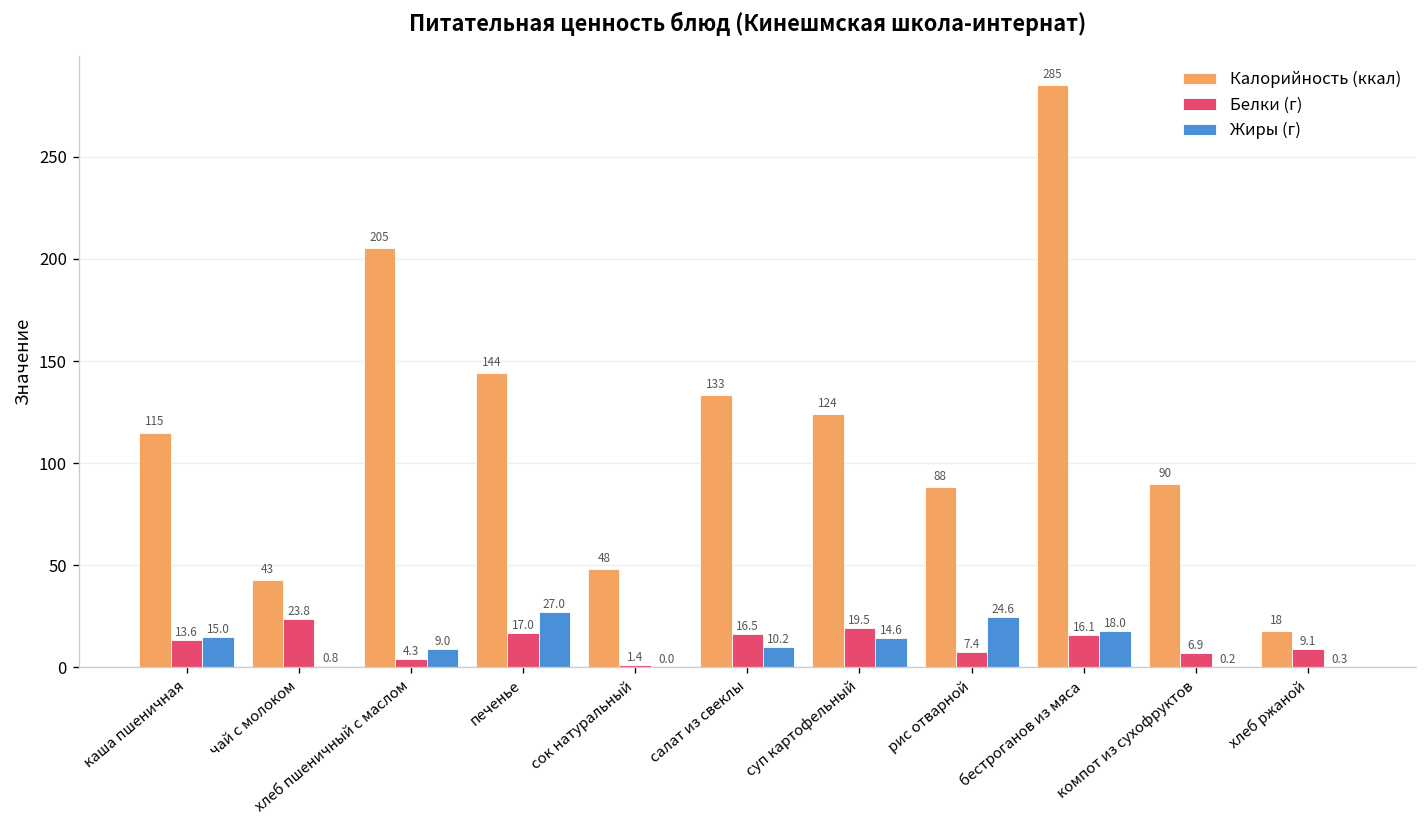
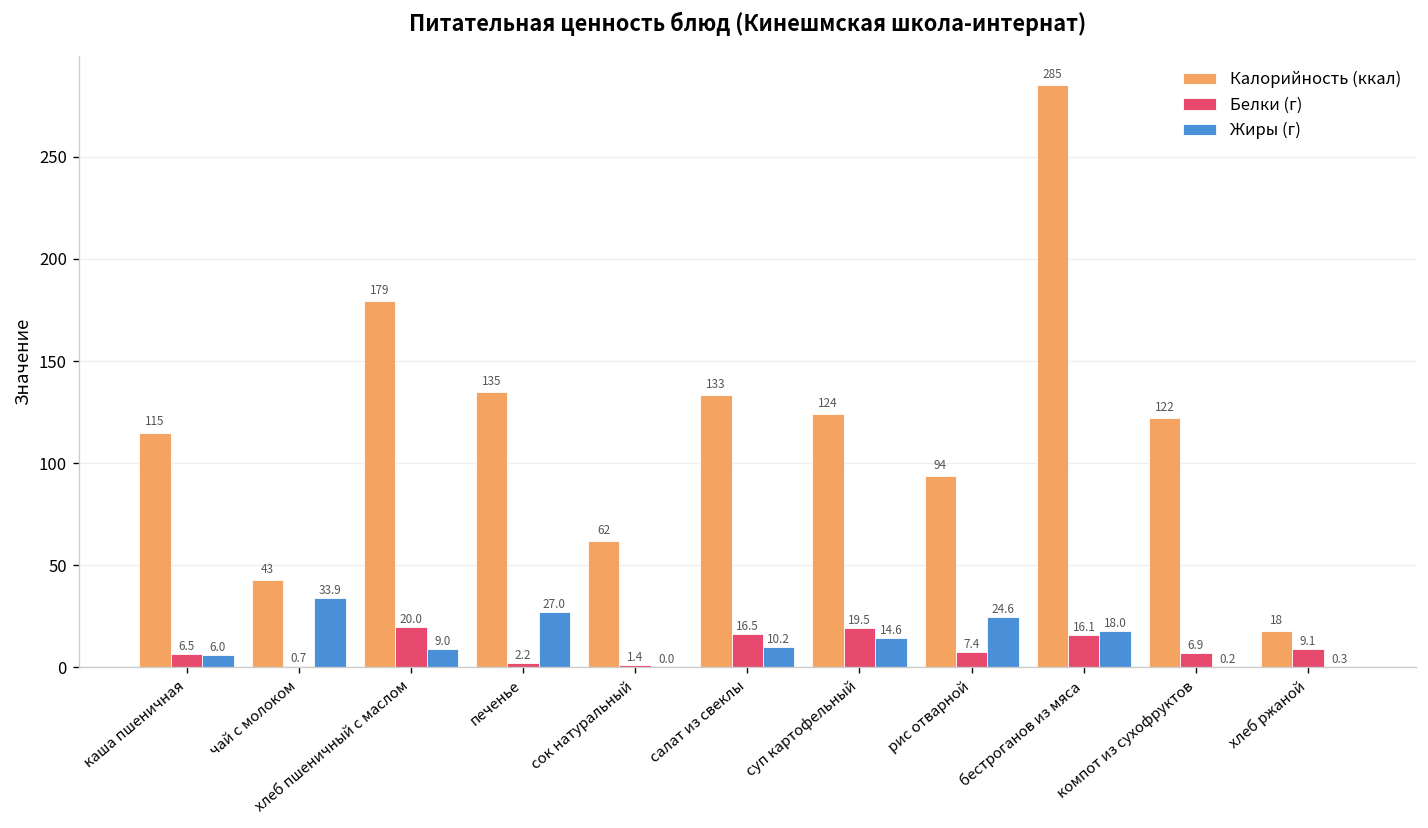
  {
    "Калорийность (ккал)": {
      "каша пшеничная": 115,
      "чай с молоком": 43,
-     "хлеб пшеничный с маслом": 205,
-     "печенье": 144,
-     "сок натуральный": 48,
+     "хлеб пшеничный с маслом": 179,
+     "печенье": 135,
+     "сок натуральный": 62,
      "салат из свеклы": 133,
      "суп картофельный": 124,
-     "рис отварной": 88,
+     "рис отварной": 94,
      "бестроганов из мяса": 285,
-     "компот из сухофруктов": 90,
+     "компот из сухофруктов": 122,
      "хлеб ржаной": 18
    },
    "Белки (г)": {
-     "каша пшеничная": 13.6,
-     "чай с молоком": 23.8,
-     "хлеб пшеничный с маслом": 4.3,
-     "печенье": 17.0,
+     "каша пшеничная": 6.5,
+     "чай с молоком": 0.7,
+     "хлеб пшеничный с маслом": 20.0,
+     "печенье": 2.2,
      "сок натуральный": 1.4,
      "салат из свеклы": 16.5,
      "суп картофельный": 19.5,
      "рис отварной": 7.4,
      "бестроганов из мяса": 16.1,
      "компот из сухофруктов": 6.9,
      "хлеб ржаной": 9.1
    },
    "Жиры (г)": {
-     "каша пшеничная": 15.0,
-     "чай с молоком": 0.8,
+     "каша пшеничная": 6.0,
+     "чай с молоком": 33.9,
      "хлеб пшеничный с маслом": 9.0,
      "печенье": 27.0,
      "сок натуральный": 0.0,
      "салат из свеклы": 10.2,
      "суп картофельный": 14.6,
      "рис отварной": 24.6,
      "бестроганов из мяса": 18.0,
      "компот из сухофруктов": 0.2,
      "хлеб ржаной": 0.3
    }
  }
